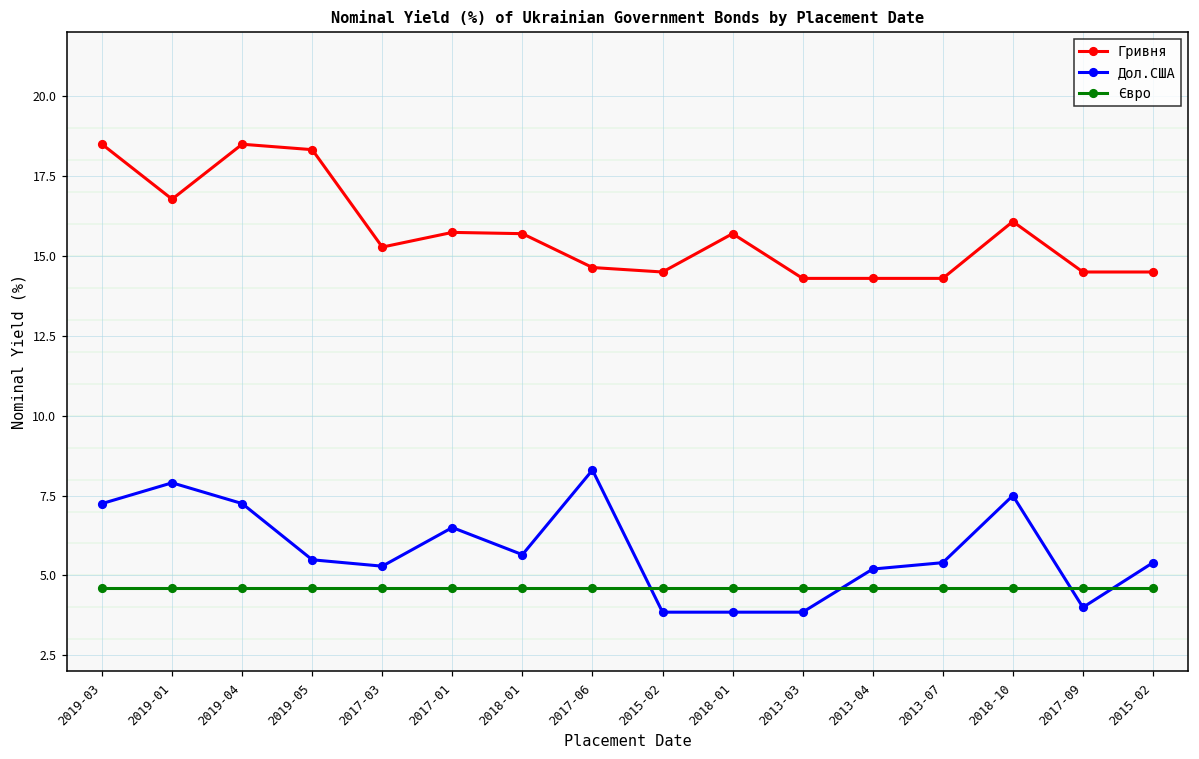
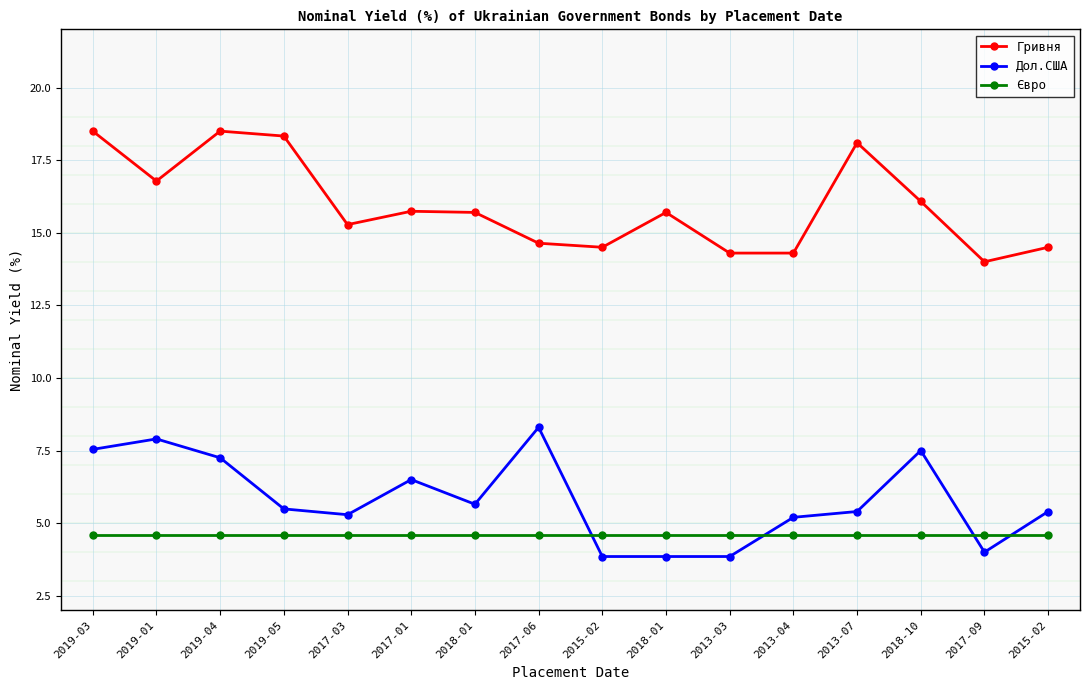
  {
    "Гривня": {
      "2019-03": 18.5,
      "2019-01": 16.8,
      "2019-04": 18.5,
      "2019-05": 18.3,
      "2017-03": 15.3,
      "2017-01": 15.7,
      "2017-06": 14.6,
      "2013-03": 14.3,
      "2013-04": 14.3,
-     "2013-07": 14.3,
+     "2013-07": 18.1,
      "2018-10": 16.1,
-     "2017-09": 14.5
+     "2017-09": 14.0
    },
    "Дол.США": {
-     "2019-03": 7.3,
+     "2019-03": 7.5,
      "2019-01": 7.9,
      "2019-04": 7.3,
      "2019-05": 5.5,
      "2017-03": 5.3,
      "2017-01": 6.5,
      "2017-06": 8.3,
      "2013-03": 3.9,
      "2013-04": 5.2,
      "2013-07": 5.4,
      "2018-10": 7.5,
      "2017-09": 4.0
    },
    "Євро": {
      "2019-03": 4.6,
      "2019-01": 4.6,
      "2019-04": 4.6,
      "2019-05": 4.6,
      "2017-03": 4.6,
      "2017-01": 4.6,
      "2017-06": 4.6,
      "2013-03": 4.6,
      "2013-04": 4.6,
      "2013-07": 4.6,
      "2018-10": 4.6,
      "2017-09": 4.6
    }
  }
